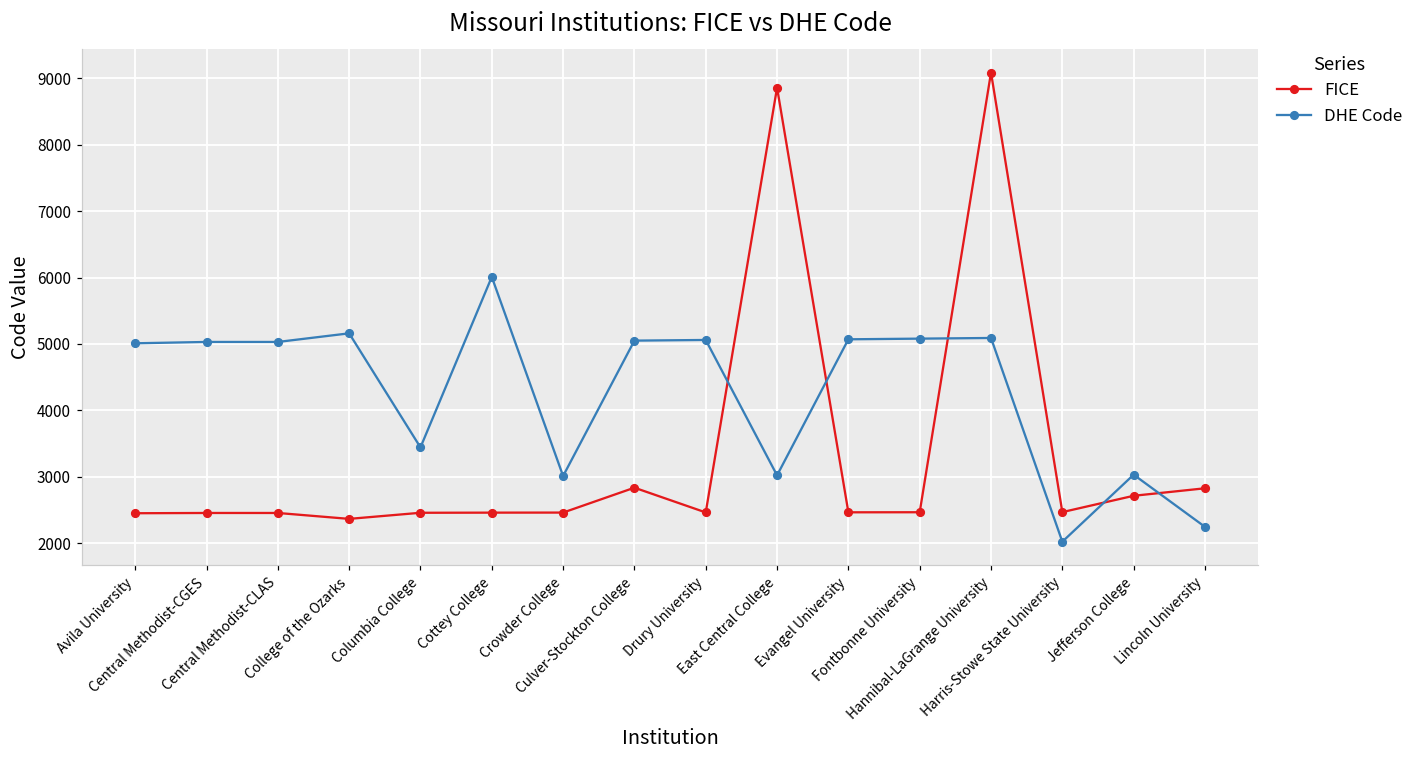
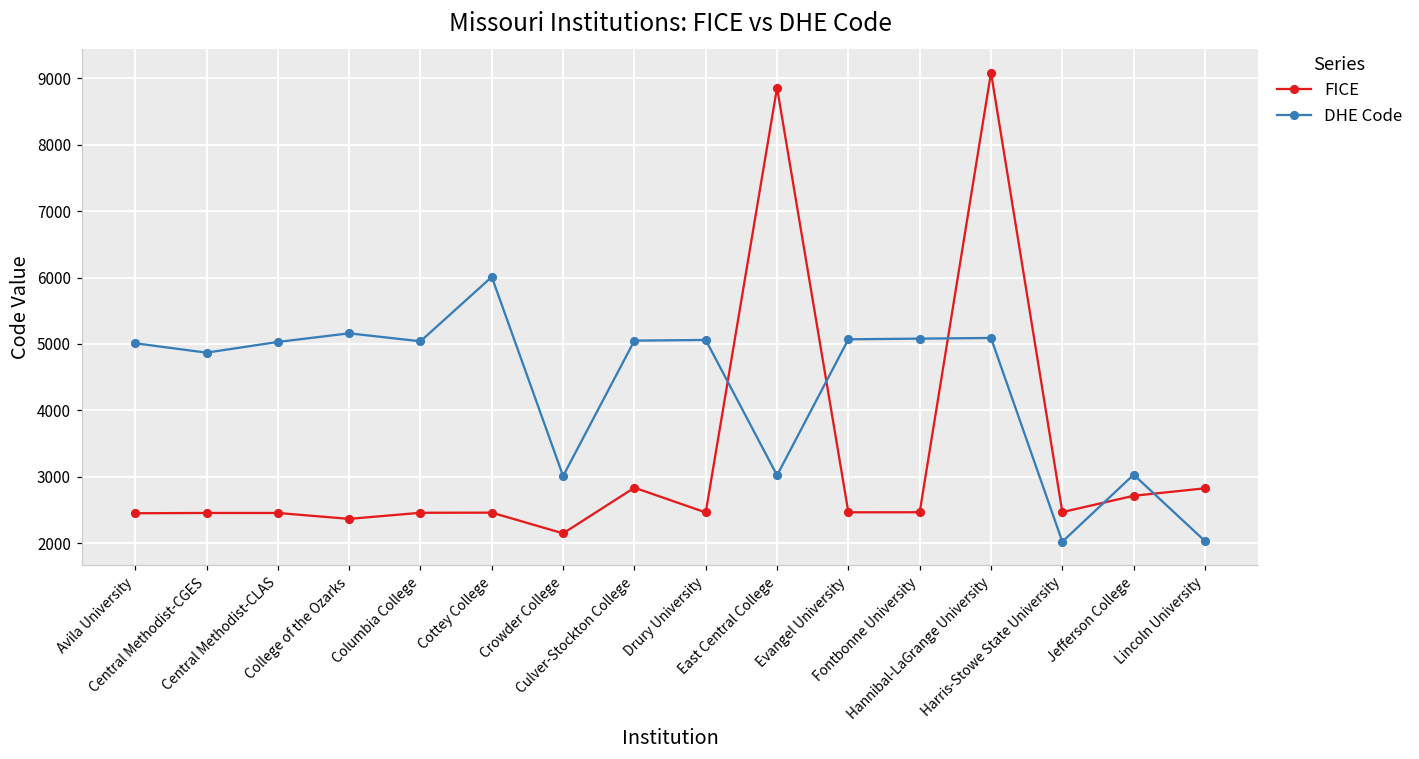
  {
    "FICE": {
      "Avila University": 2400,
      "Central Methodist-CGES": 2500,
      "Central Methodist-CLAS": 2500,
      "College of the Ozarks": 2400,
      "Columbia College": 2500,
      "Cottey College": 2500,
-     "Crowder College": 2500,
+     "Crowder College": 2100,
      "Culver-Stockton College": 2800,
      "Drury University": 2500,
      "East Central College": 8900,
      "Evangel University": 2500,
      "Fontbonne University": 2500,
      "Hannibal-LaGrange University": 9100,
      "Harris-Stowe State University": 2500,
      "Jefferson College": 2700,
      "Lincoln University": 2800
    },
    "DHE Code": {
      "Avila University": 5000,
-     "Central Methodist-CGES": 5000,
+     "Central Methodist-CGES": 4900,
      "Central Methodist-CLAS": 5000,
      "College of the Ozarks": 5200,
-     "Columbia College": 3400,
+     "Columbia College": 5000,
      "Cottey College": 6000,
      "Crowder College": 3000,
      "Culver-Stockton College": 5100,
      "Drury University": 5100,
      "East Central College": 3000,
      "Evangel University": 5100,
      "Fontbonne University": 5100,
      "Hannibal-LaGrange University": 5100,
      "Harris-Stowe State University": 2000,
      "Jefferson College": 3000,
-     "Lincoln University": 2200
+     "Lincoln University": 2000
    }
  }
